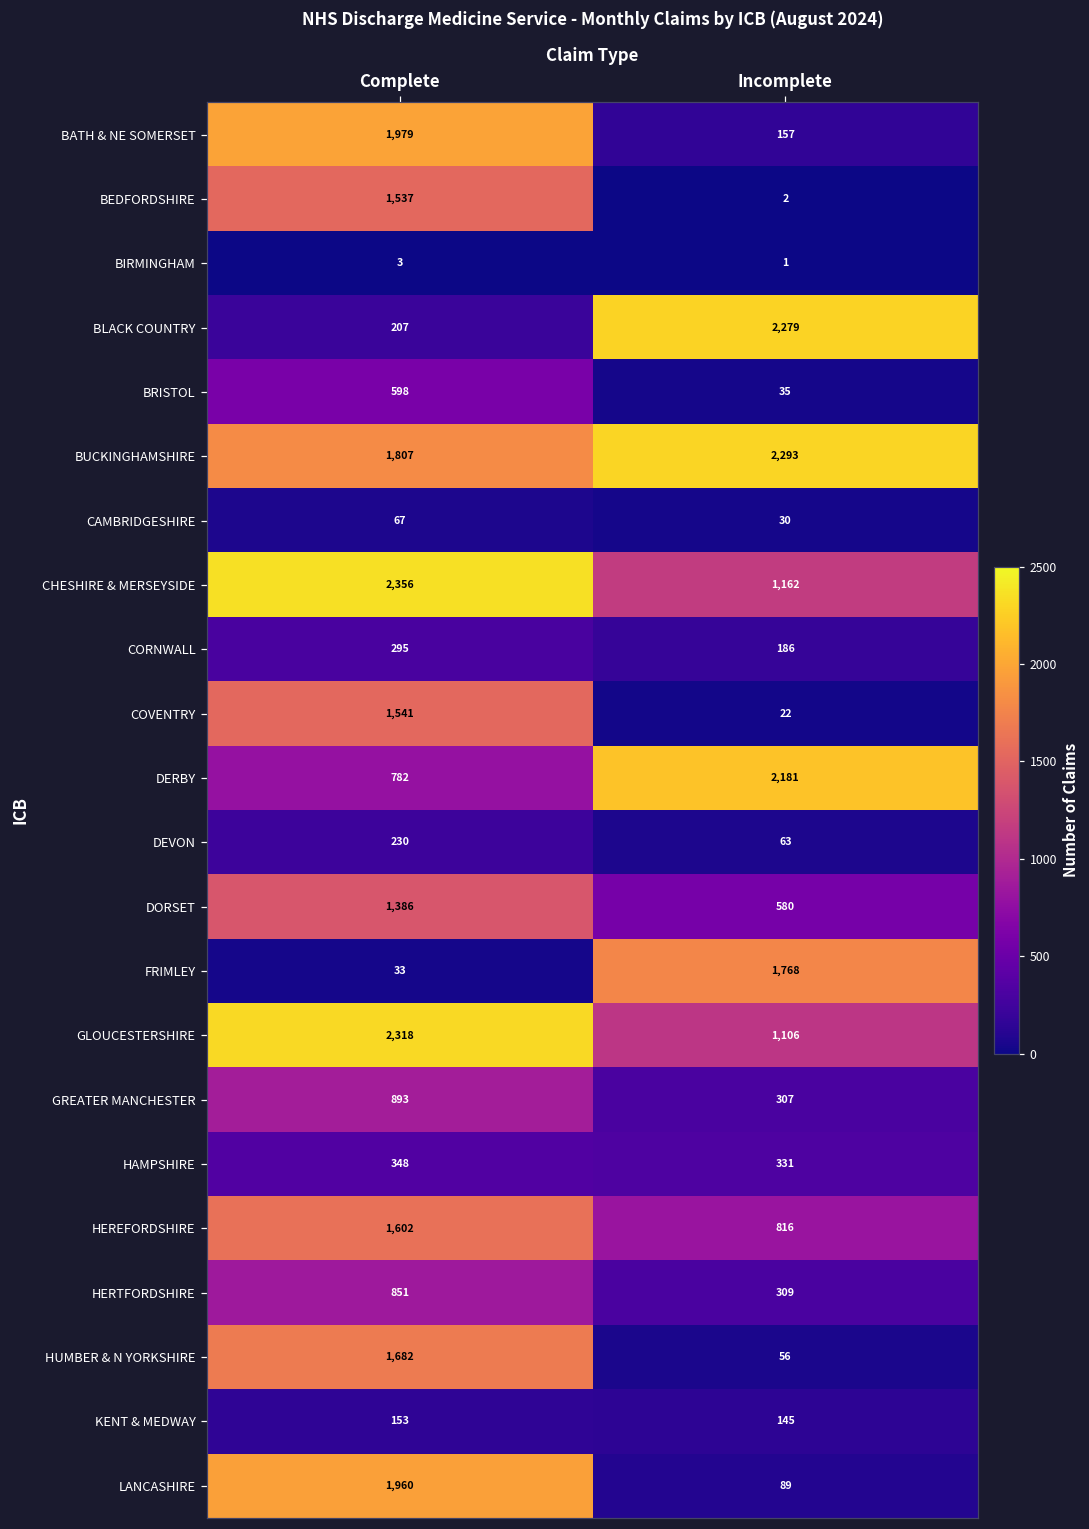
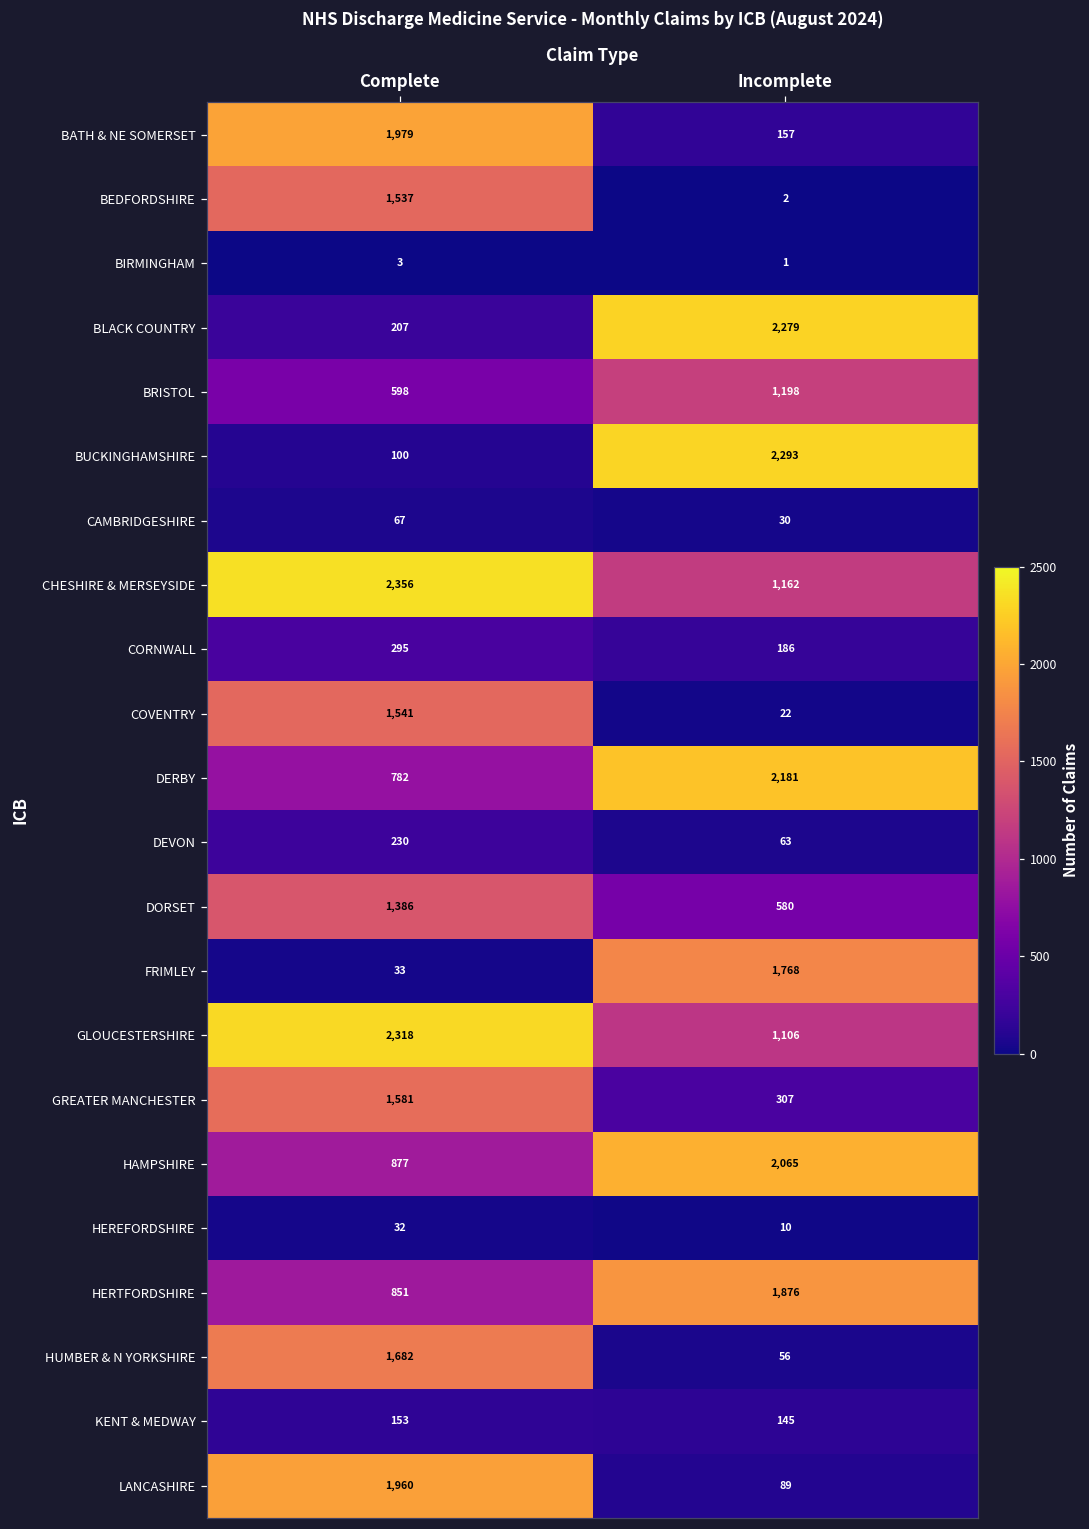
  {
    "BATH & NE SOMERSET": {
      "Complete": "1,979",
      "Incomplete": "157"
    },
    "BEDFORDSHIRE": {
      "Complete": "1,537",
      "Incomplete": "2"
    },
    "BIRMINGHAM": {
      "Complete": "3",
      "Incomplete": "1"
    },
    "BLACK COUNTRY": {
      "Complete": "207",
      "Incomplete": "2,279"
    },
    "BRISTOL": {
      "Complete": "598",
-     "Incomplete": "35"
+     "Incomplete": "1,198"
    },
    "BUCKINGHAMSHIRE": {
-     "Complete": "1,807",
+     "Complete": "100",
      "Incomplete": "2,293"
    },
    "CAMBRIDGESHIRE": {
      "Complete": "67",
      "Incomplete": "30"
    },
    "CHESHIRE & MERSEYSIDE": {
      "Complete": "2,356",
      "Incomplete": "1,162"
    },
    "CORNWALL": {
      "Complete": "295",
      "Incomplete": "186"
    },
    "COVENTRY": {
      "Complete": "1,541",
      "Incomplete": "22"
    },
    "DERBY": {
      "Complete": "782",
      "Incomplete": "2,181"
    },
    "DEVON": {
      "Complete": "230",
      "Incomplete": "63"
    },
    "DORSET": {
      "Complete": "1,386",
      "Incomplete": "580"
    },
    "FRIMLEY": {
      "Complete": "33",
      "Incomplete": "1,768"
    },
    "GLOUCESTERSHIRE": {
      "Complete": "2,318",
      "Incomplete": "1,106"
    },
    "GREATER MANCHESTER": {
-     "Complete": "893",
+     "Complete": "1,581",
      "Incomplete": "307"
    },
    "HAMPSHIRE": {
-     "Complete": "348",
-     "Incomplete": "331"
+     "Complete": "877",
+     "Incomplete": "2,065"
    },
    "HEREFORDSHIRE": {
-     "Complete": "1,602",
-     "Incomplete": "816"
+     "Complete": "32",
+     "Incomplete": "10"
    },
    "HERTFORDSHIRE": {
      "Complete": "851",
-     "Incomplete": "309"
+     "Incomplete": "1,876"
    },
    "HUMBER & N YORKSHIRE": {
      "Complete": "1,682",
      "Incomplete": "56"
    },
    "KENT & MEDWAY": {
      "Complete": "153",
      "Incomplete": "145"
    },
    "LANCASHIRE": {
      "Complete": "1,960",
      "Incomplete": "89"
    }
  }
